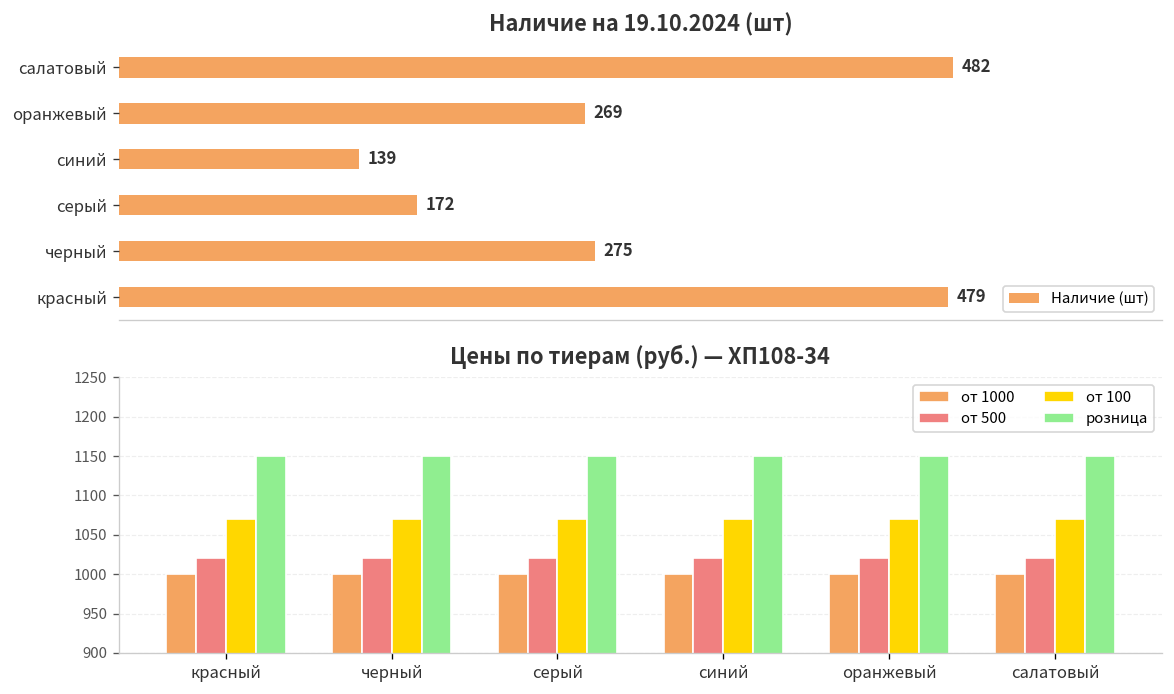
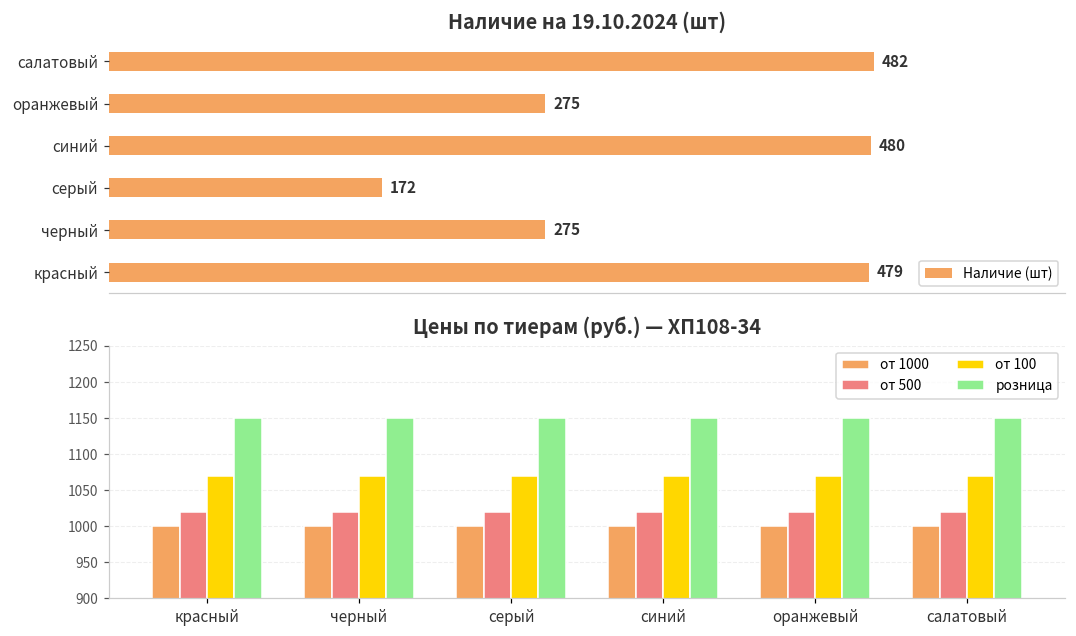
  {
    "Наличие на 19.10.2024 (шт)": {
      "салатовый": 482,
-     "оранжевый": 269,
-     "синий": 139,
+     "оранжевый": 275,
+     "синий": 480,
      "серый": 172,
      "черный": 275,
      "красный": 479
    },
    "Цены по тиерам (руб.) — ХП108-34": {
      "от 100": {
        "красный": 1070,
        "черный": 1070,
        "серый": 1070,
        "синий": 1070,
        "оранжевый": 1070,
        "салатовый": 1070
      },
      "розница": {
        "красный": 1150,
        "черный": 1150,
        "серый": 1150,
        "синий": 1150,
        "оранжевый": 1150,
        "салатовый": 1150
      }
    }
  }
